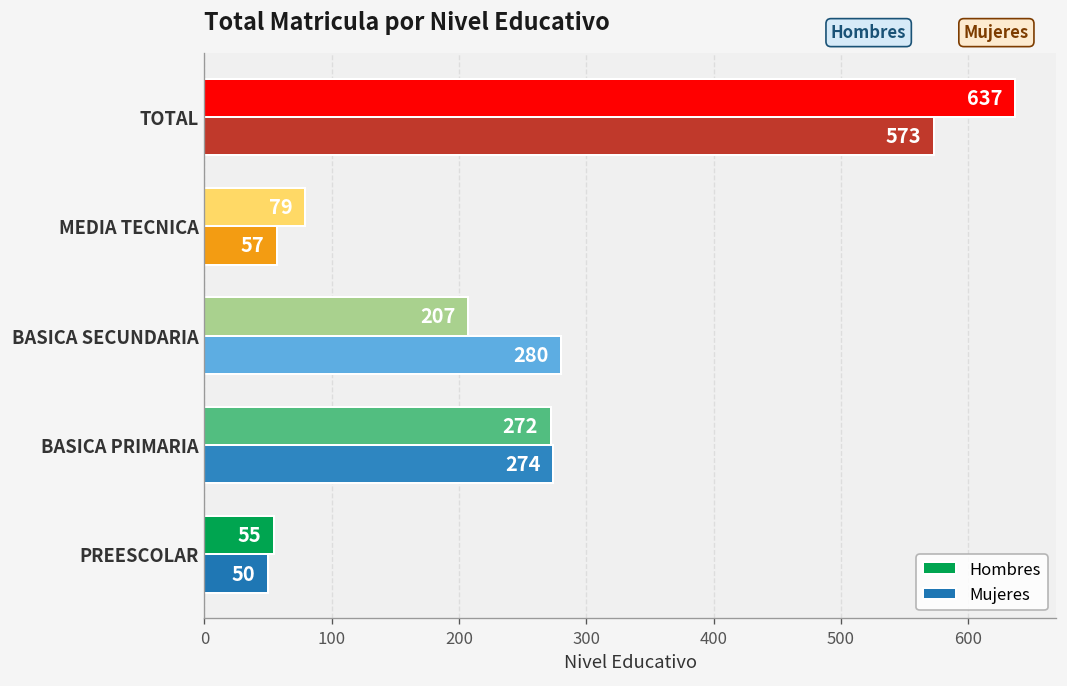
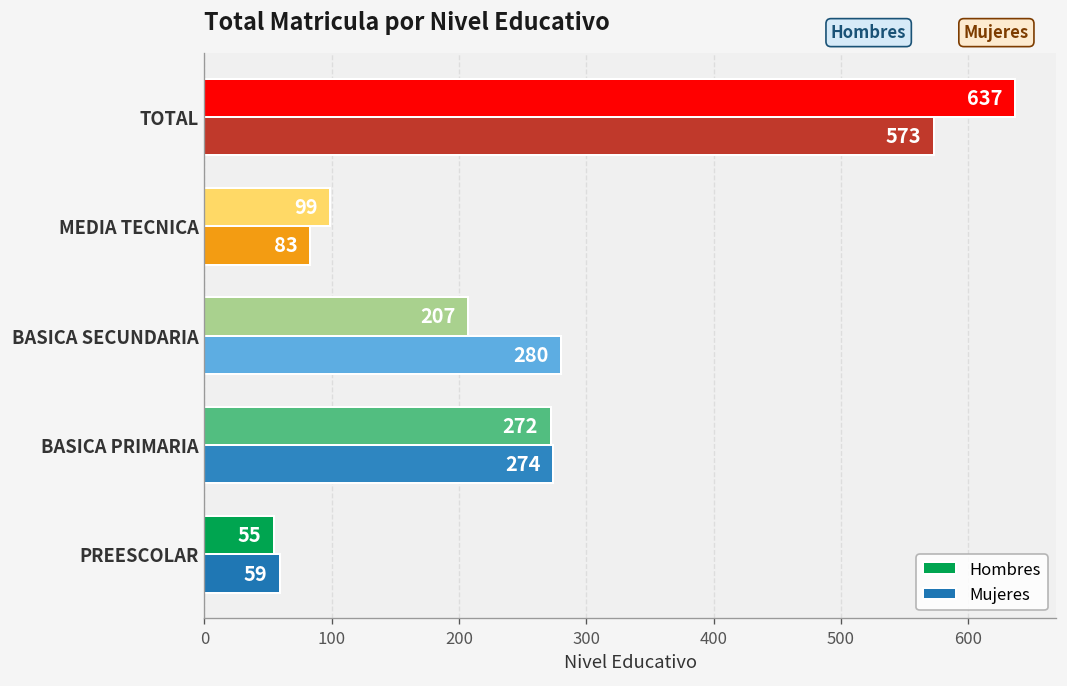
  {
    "Hombres": {
      "TOTAL": 637,
-     "MEDIA TECNICA": 79,
+     "MEDIA TECNICA": 99,
      "BASICA SECUNDARIA": 207,
      "BASICA PRIMARIA": 272,
      "PREESCOLAR": 55
    },
    "Mujeres": {
      "TOTAL": 573,
-     "MEDIA TECNICA": 57,
+     "MEDIA TECNICA": 83,
      "BASICA SECUNDARIA": 280,
      "BASICA PRIMARIA": 274,
-     "PREESCOLAR": 50
+     "PREESCOLAR": 59
    }
  }
